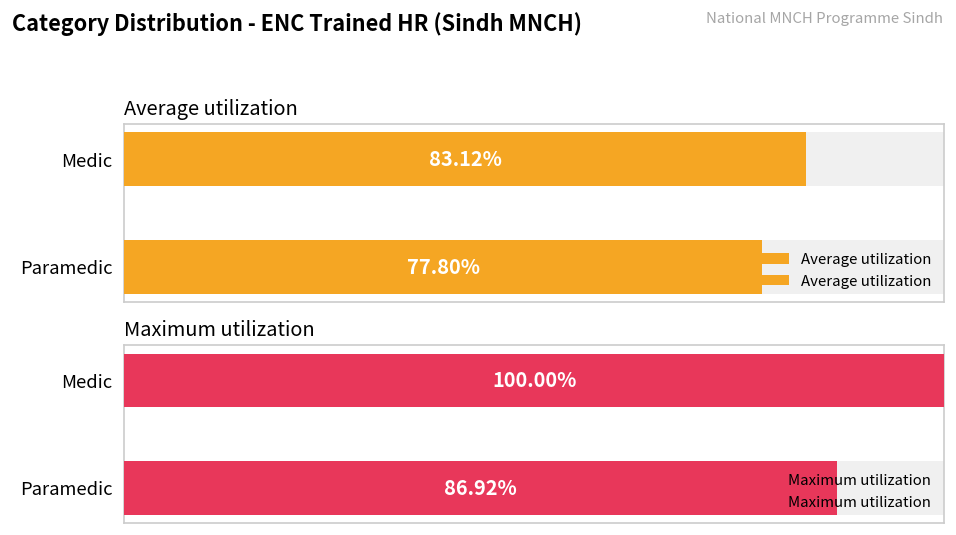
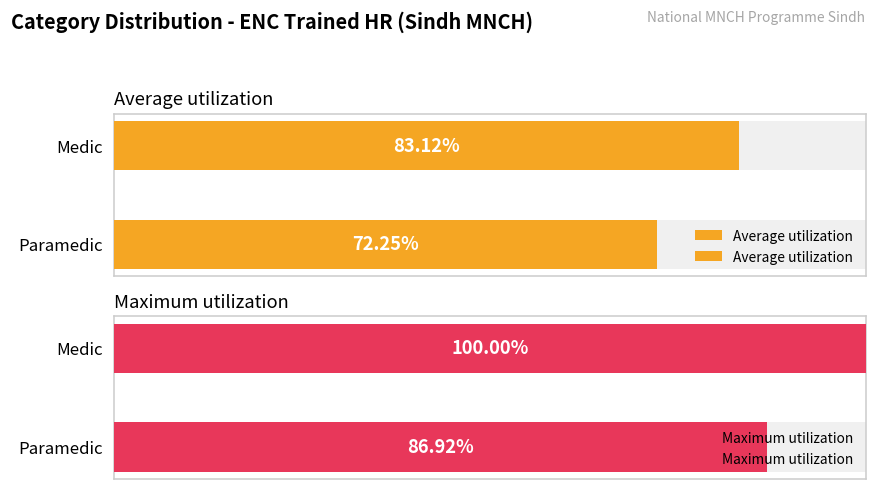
  {
    "Average utilization": {
      "Average utilization": {
-       "Paramedic": "77.80%"
+       "Paramedic": "72.25%"
      }
    },
    "Maximum utilization": {
      "Maximum utilization": {
        "Medic": "100.00%"
      }
    }
  }
